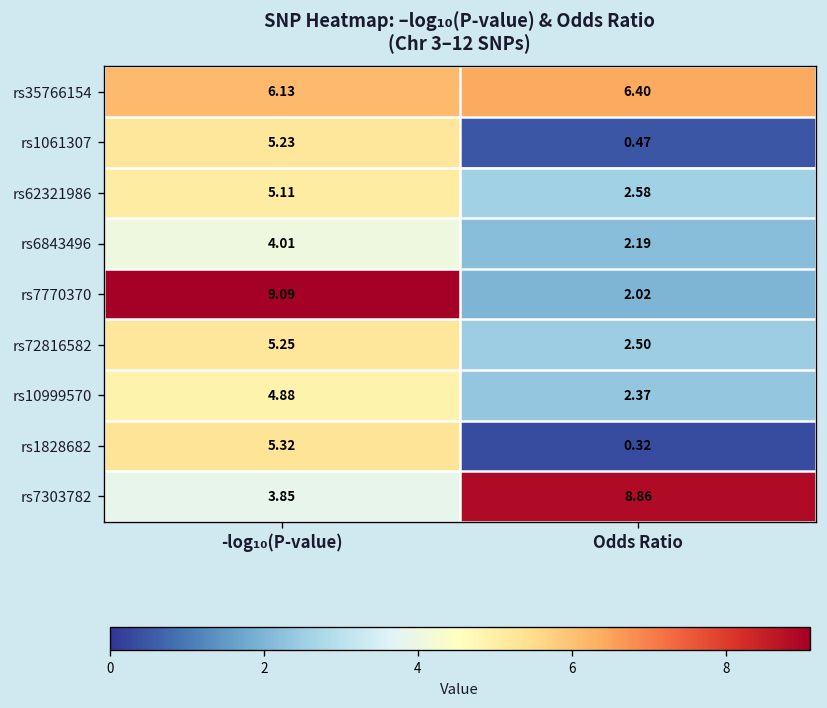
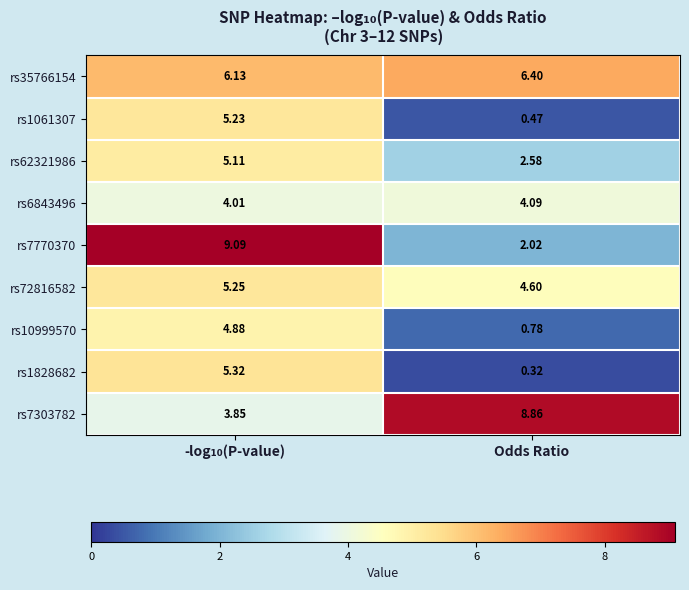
  {
    "rs35766154": {
      "-log₁₀(P-value)": 6.13,
      "Odds Ratio": 6.40
    },
    "rs1061307": {
      "-log₁₀(P-value)": 5.23,
      "Odds Ratio": 0.47
    },
    "rs62321986": {
      "-log₁₀(P-value)": 5.11,
      "Odds Ratio": 2.58
    },
    "rs6843496": {
      "-log₁₀(P-value)": 4.01,
-     "Odds Ratio": 2.19
+     "Odds Ratio": 4.09
    },
    "rs7770370": {
      "-log₁₀(P-value)": 9.09,
      "Odds Ratio": 2.02
    },
    "rs72816582": {
      "-log₁₀(P-value)": 5.25,
-     "Odds Ratio": 2.50
+     "Odds Ratio": 4.60
    },
    "rs10999570": {
      "-log₁₀(P-value)": 4.88,
-     "Odds Ratio": 2.37
+     "Odds Ratio": 0.78
    },
    "rs1828682": {
      "-log₁₀(P-value)": 5.32,
      "Odds Ratio": 0.32
    },
    "rs7303782": {
      "-log₁₀(P-value)": 3.85,
      "Odds Ratio": 8.86
    }
  }
